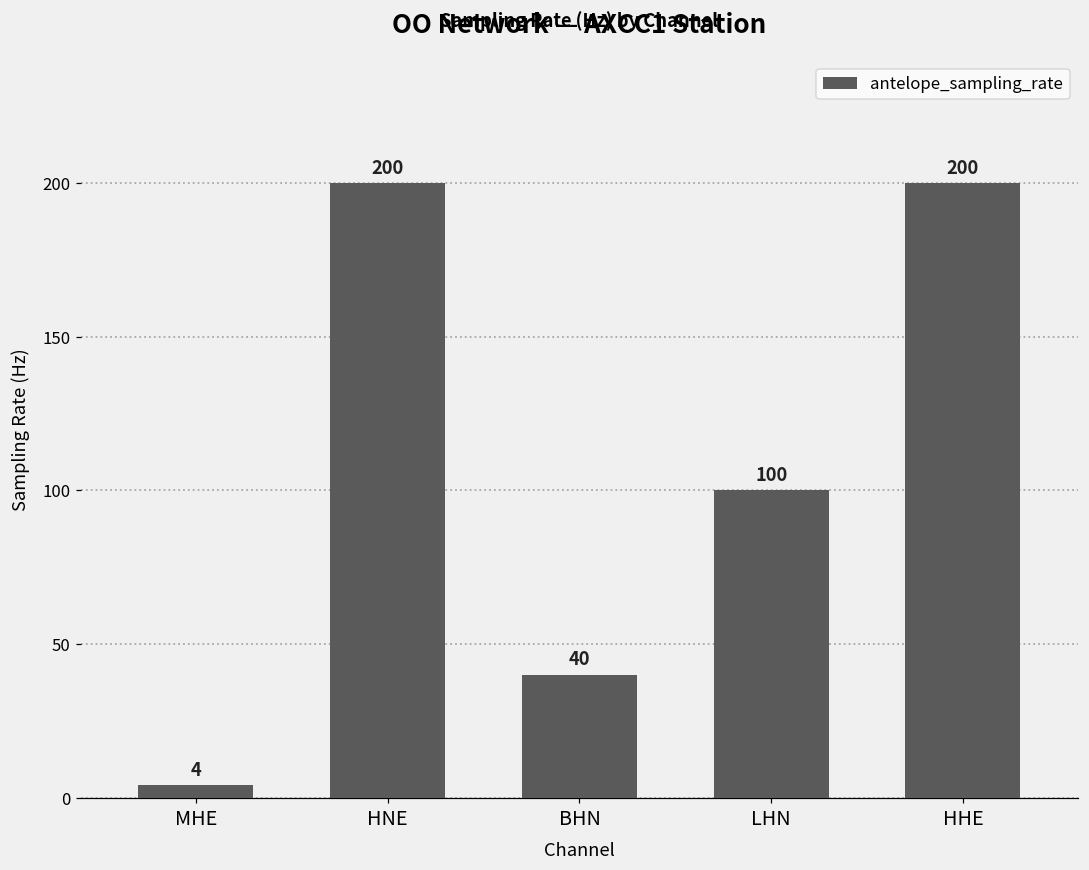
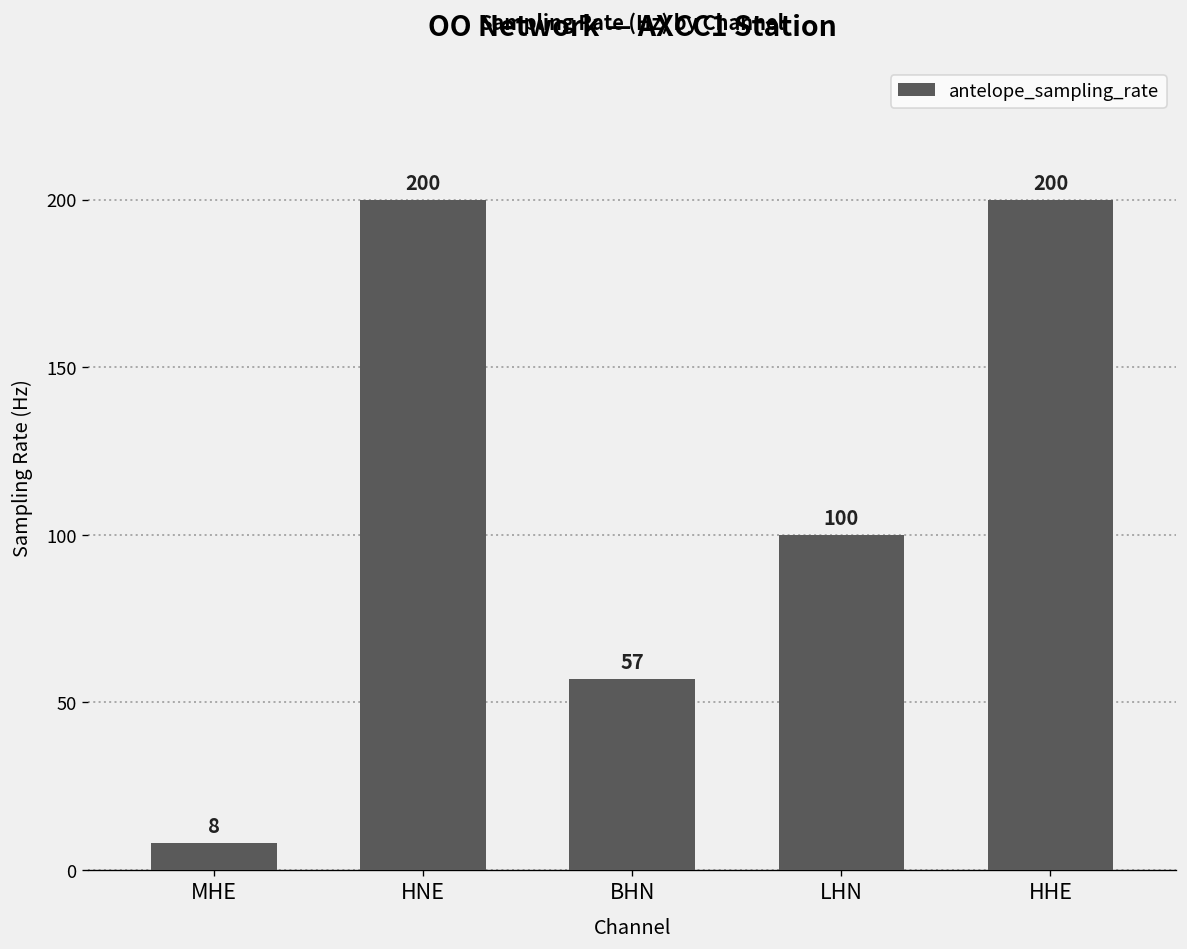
  {
-   "MHE": 4,
+   "MHE": 8,
    "HNE": 200,
-   "BHN": 40,
+   "BHN": 57,
    "LHN": 100,
    "HHE": 200
  }
